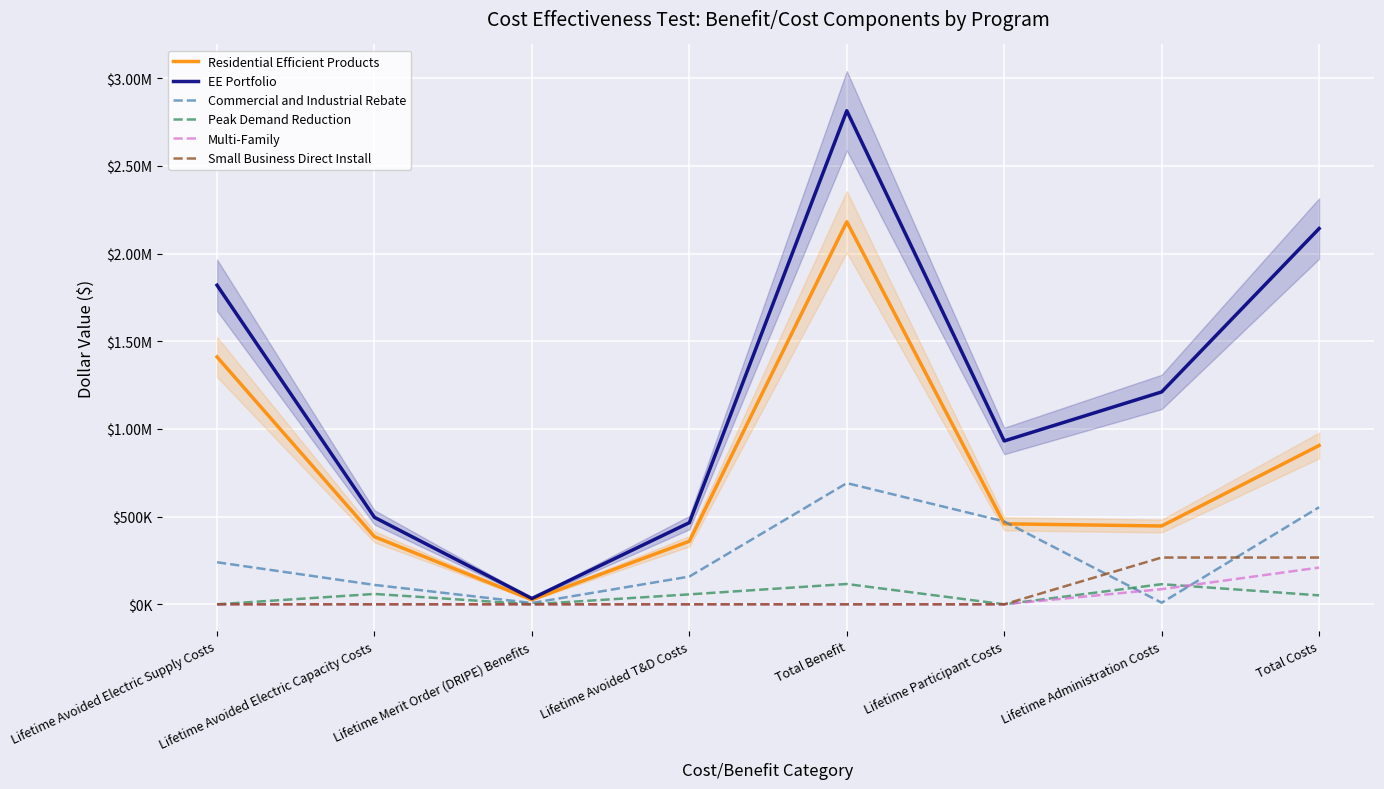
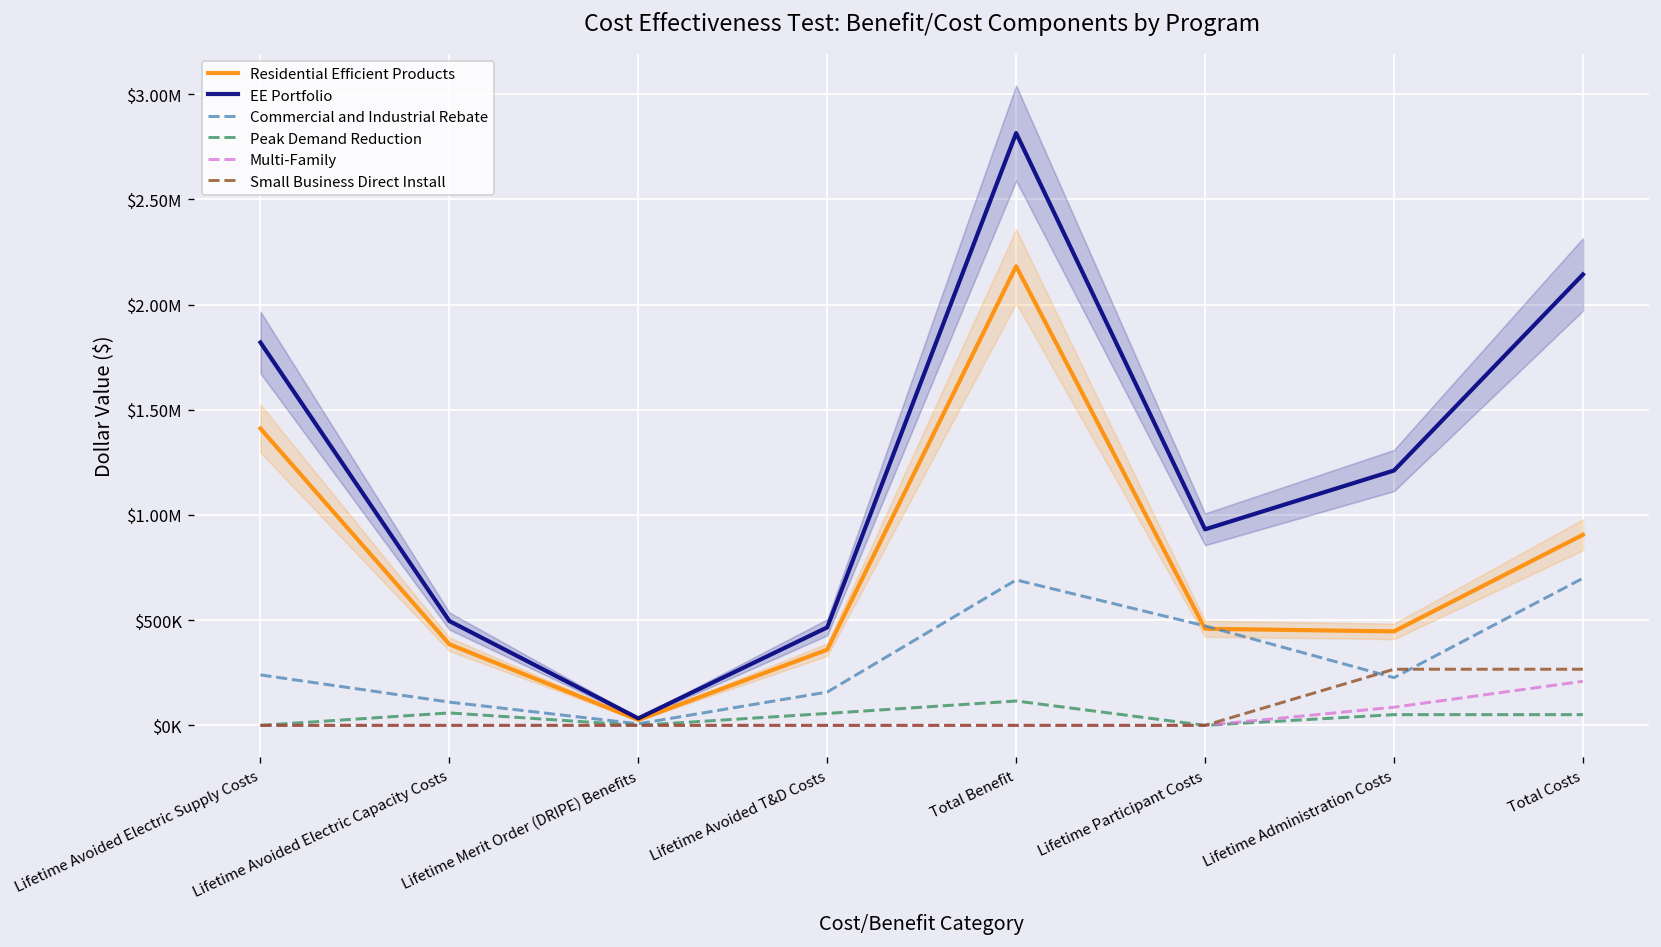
  {
    "Commercial and Industrial Rebate": {
      "Lifetime Avoided Electric Supply Costs": "$240000",
      "Lifetime Avoided Electric Capacity Costs": "$110000",
      "Lifetime Avoided T&D Costs": "$160000",
      "Total Benefit": "$690000",
-     "Lifetime Administration Costs": "$10000",
-     "Total Costs": "$550000"
+     "Lifetime Administration Costs": "$230000",
+     "Total Costs": "$700000"
    },
    "Peak Demand Reduction": {
      "Lifetime Avoided Electric Capacity Costs": "$60000",
      "Lifetime Avoided T&D Costs": "$60000",
      "Total Benefit": "$120000",
-     "Lifetime Administration Costs": "$110000",
+     "Lifetime Administration Costs": "$50000",
      "Total Costs": "$50000"
    },
    "Multi-Family": {
      "Lifetime Administration Costs": "$90000",
      "Total Costs": "$210000"
    },
    "Small Business Direct Install": {
      "Lifetime Administration Costs": "$270000",
      "Total Costs": "$270000"
    }
  }
